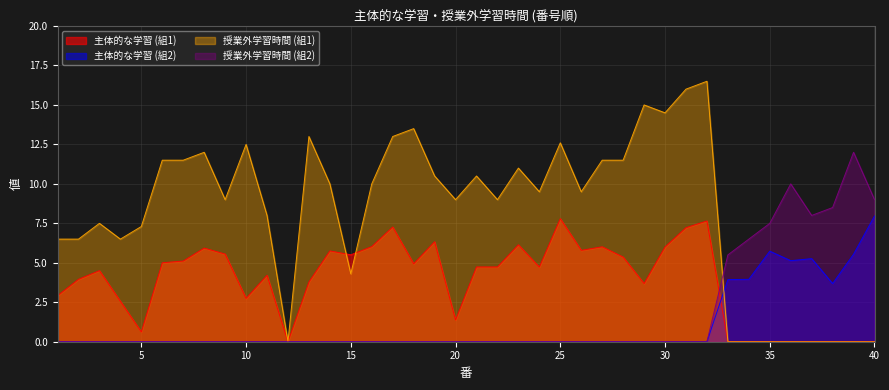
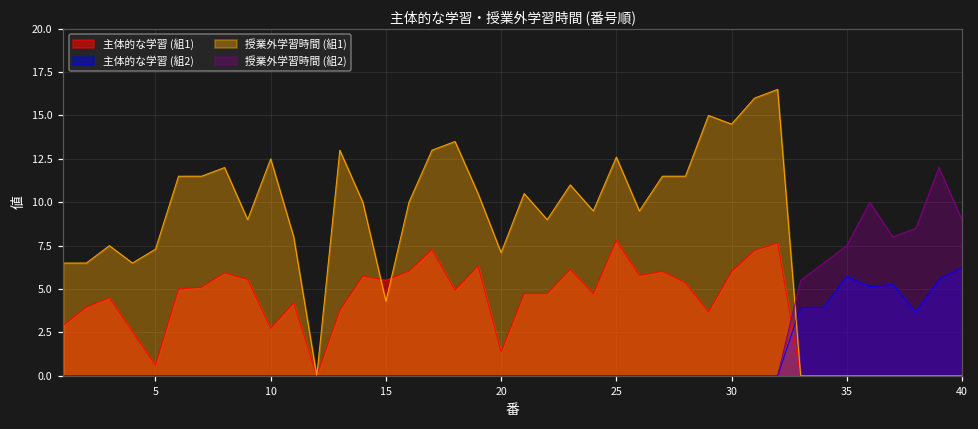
  {
    "主体的な学習 (組1)": {
      "5": 0.6,
      "10": 2.7,
      "15": 5.5,
      "20": 1.4,
      "25": 7.8,
      "30": 6.0
    },
    "主体的な学習 (組2)": {
      "35": 5.7,
-     "40": 8.0
+     "40": 6.3
    },
    "授業外学習時間 (組1)": {
      "5": 7.3,
      "10": 12.5,
      "15": 4.3,
-     "20": 9.0,
+     "20": 7.1,
      "25": 12.6,
      "30": 14.5
    },
    "授業外学習時間 (組2)": {
      "35": 7.5,
      "40": 9.0
    }
  }
